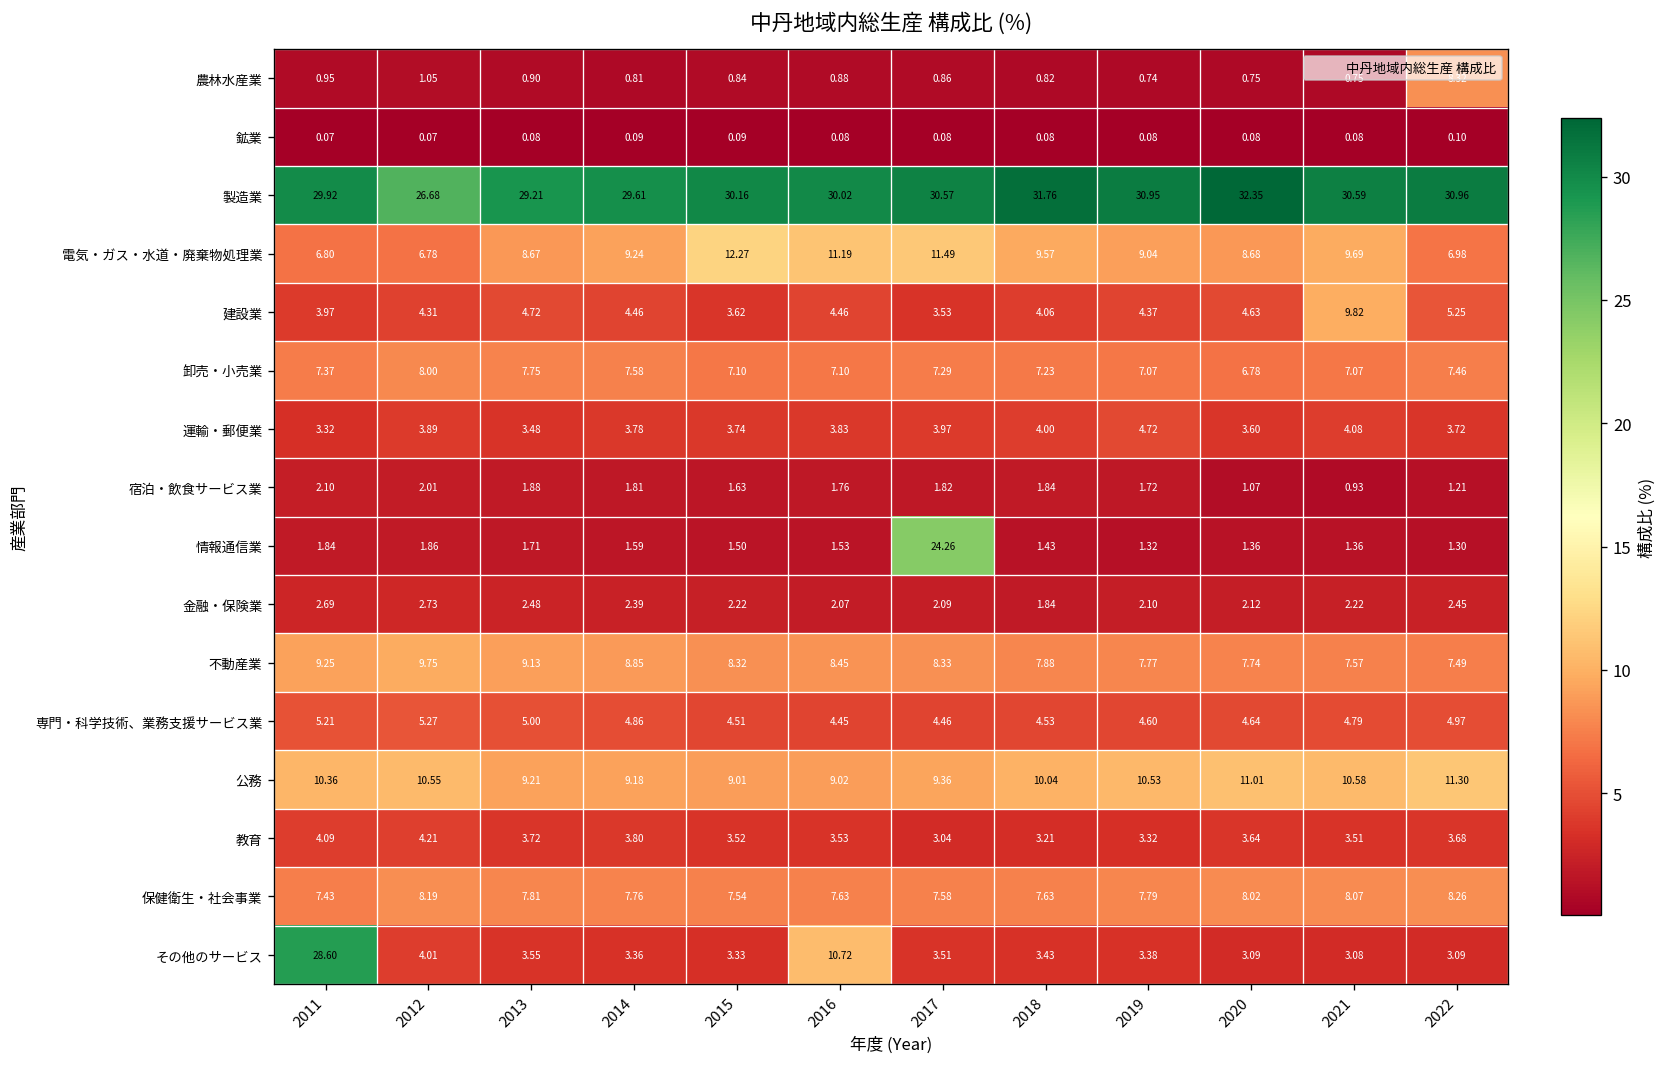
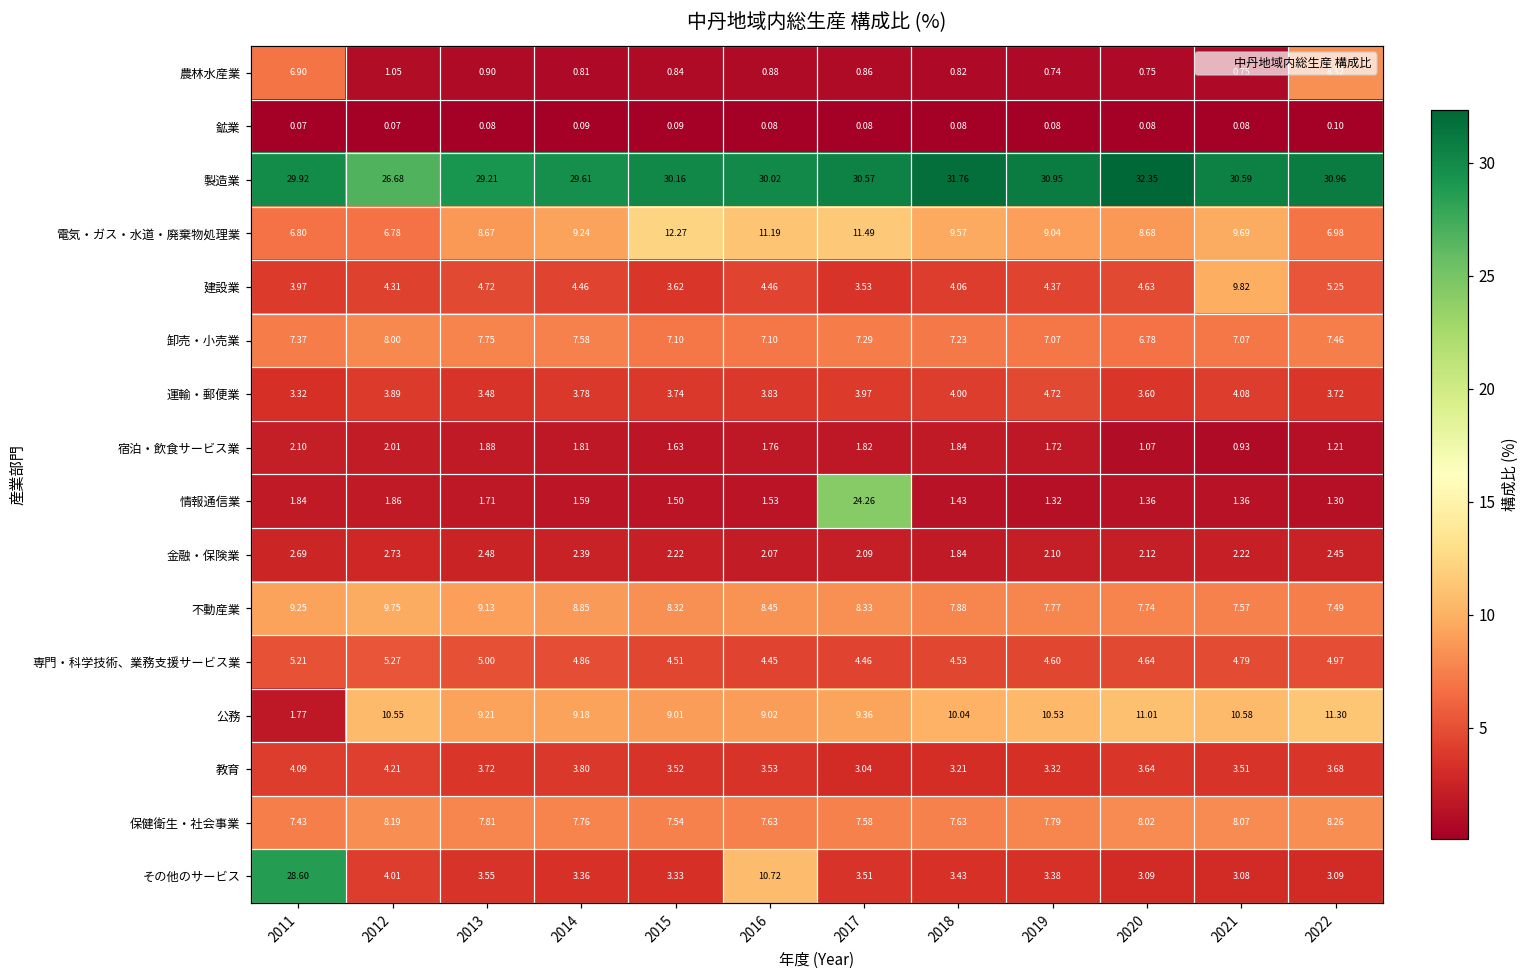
  {
    "農林水産業": {
-     "2011": 0.95,
+     "2011": 6.90,
      "2012": 1.05,
      "2013": 0.90,
      "2014": 0.81,
      "2015": 0.84,
      "2016": 0.88,
      "2017": 0.86,
      "2018": 0.82,
      "2019": 0.74,
      "2020": 0.75
    },
    "鉱業": {
      "2011": 0.07,
      "2012": 0.07,
      "2013": 0.08,
      "2014": 0.09,
      "2015": 0.09,
      "2016": 0.08,
      "2017": 0.08,
      "2018": 0.08,
      "2019": 0.08,
      "2020": 0.08,
      "2021": 0.08,
      "2022": 0.10
    },
    "製造業": {
      "2011": 29.92,
      "2012": 26.68,
      "2013": 29.21,
      "2014": 29.61,
      "2015": 30.16,
      "2016": 30.02,
      "2017": 30.57,
      "2018": 31.76,
      "2019": 30.95,
      "2020": 32.35,
      "2021": 30.59,
      "2022": 30.96
    },
    "電気・ガス・水道・廃棄物処理業": {
      "2011": 6.80,
      "2012": 6.78,
      "2013": 8.67,
      "2014": 9.24,
      "2015": 12.27,
      "2016": 11.19,
      "2017": 11.49,
      "2018": 9.57,
      "2019": 9.04,
      "2020": 8.68,
      "2021": 9.69,
      "2022": 6.98
    },
    "建設業": {
      "2011": 3.97,
      "2012": 4.31,
      "2013": 4.72,
      "2014": 4.46,
      "2015": 3.62,
      "2016": 4.46,
      "2017": 3.53,
      "2018": 4.06,
      "2019": 4.37,
      "2020": 4.63,
      "2021": 9.82,
      "2022": 5.25
    },
    "卸売・小売業": {
      "2011": 7.37,
      "2012": 8.00,
      "2013": 7.75,
      "2014": 7.58,
      "2015": 7.10,
      "2016": 7.10,
      "2017": 7.29,
      "2018": 7.23,
      "2019": 7.07,
      "2020": 6.78,
      "2021": 7.07,
      "2022": 7.46
    },
    "運輸・郵便業": {
      "2011": 3.32,
      "2012": 3.89,
      "2013": 3.48,
      "2014": 3.78,
      "2015": 3.74,
      "2016": 3.83,
      "2017": 3.97,
      "2018": 4.00,
      "2019": 4.72,
      "2020": 3.60,
      "2021": 4.08,
      "2022": 3.72
    },
    "宿泊・飲食サービス業": {
      "2011": 2.10,
      "2012": 2.01,
      "2013": 1.88,
      "2014": 1.81,
      "2015": 1.63,
      "2016": 1.76,
      "2017": 1.82,
      "2018": 1.84,
      "2019": 1.72,
      "2020": 1.07,
      "2021": 0.93,
      "2022": 1.21
    },
    "情報通信業": {
      "2011": 1.84,
      "2012": 1.86,
      "2013": 1.71,
      "2014": 1.59,
      "2015": 1.50,
      "2016": 1.53,
      "2017": 24.26,
      "2018": 1.43,
      "2019": 1.32,
      "2020": 1.36,
      "2021": 1.36,
      "2022": 1.30
    },
    "金融・保険業": {
      "2011": 2.69,
      "2012": 2.73,
      "2013": 2.48,
      "2014": 2.39,
      "2015": 2.22,
      "2016": 2.07,
      "2017": 2.09,
      "2018": 1.84,
      "2019": 2.10,
      "2020": 2.12,
      "2021": 2.22,
      "2022": 2.45
    },
    "不動産業": {
      "2011": 9.25,
      "2012": 9.75,
      "2013": 9.13,
      "2014": 8.85,
      "2015": 8.32,
      "2016": 8.45,
      "2017": 8.33,
      "2018": 7.88,
      "2019": 7.77,
      "2020": 7.74,
      "2021": 7.57,
      "2022": 7.49
    },
    "専門・科学技術、業務支援サービス業": {
      "2011": 5.21,
      "2012": 5.27,
      "2013": 5.00,
      "2014": 4.86,
      "2015": 4.51,
      "2016": 4.45,
      "2017": 4.46,
      "2018": 4.53,
      "2019": 4.60,
      "2020": 4.64,
      "2021": 4.79,
      "2022": 4.97
    },
    "公務": {
-     "2011": 10.36,
+     "2011": 1.77,
      "2012": 10.55,
      "2013": 9.21,
      "2014": 9.18,
      "2015": 9.01,
      "2016": 9.02,
      "2017": 9.36,
      "2018": 10.04,
      "2019": 10.53,
      "2020": 11.01,
      "2021": 10.58,
      "2022": 11.30
    },
    "教育": {
      "2011": 4.09,
      "2012": 4.21,
      "2013": 3.72,
      "2014": 3.80,
      "2015": 3.52,
      "2016": 3.53,
      "2017": 3.04,
      "2018": 3.21,
      "2019": 3.32,
      "2020": 3.64,
      "2021": 3.51,
      "2022": 3.68
    },
    "保健衛生・社会事業": {
      "2011": 7.43,
      "2012": 8.19,
      "2013": 7.81,
      "2014": 7.76,
      "2015": 7.54,
      "2016": 7.63,
      "2017": 7.58,
      "2018": 7.63,
      "2019": 7.79,
      "2020": 8.02,
      "2021": 8.07,
      "2022": 8.26
    },
    "その他のサービス": {
      "2011": 28.60,
      "2012": 4.01,
      "2013": 3.55,
      "2014": 3.36,
      "2015": 3.33,
      "2016": 10.72,
      "2017": 3.51,
      "2018": 3.43,
      "2019": 3.38,
      "2020": 3.09,
      "2021": 3.08,
      "2022": 3.09
    }
  }
